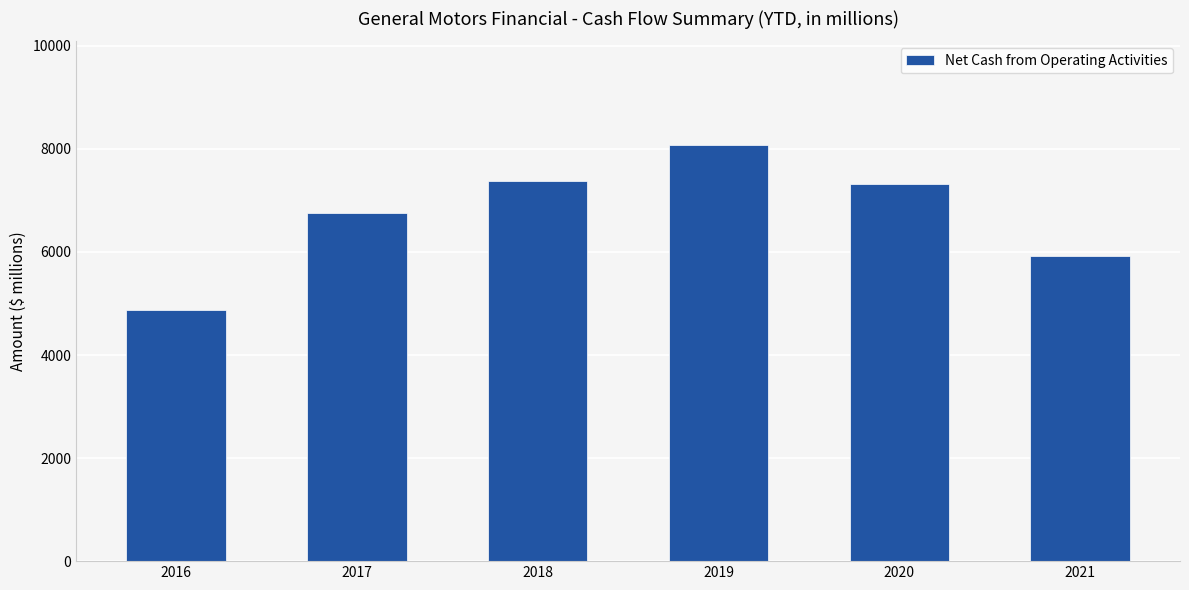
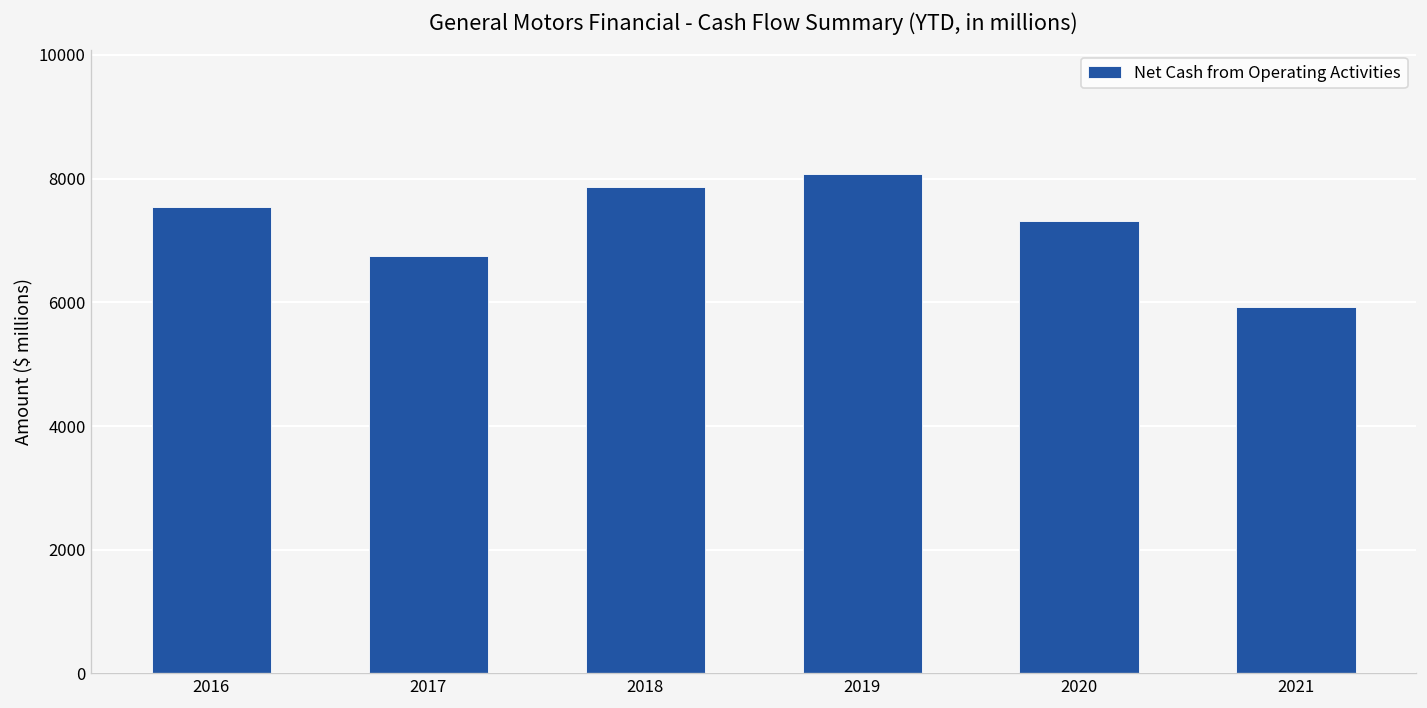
  {
-   "2016": 4900,
+   "2016": 7500,
    "2017": 6800,
-   "2018": 7400,
+   "2018": 7900,
    "2019": 8100,
    "2020": 7300,
    "2021": 5900
  }
